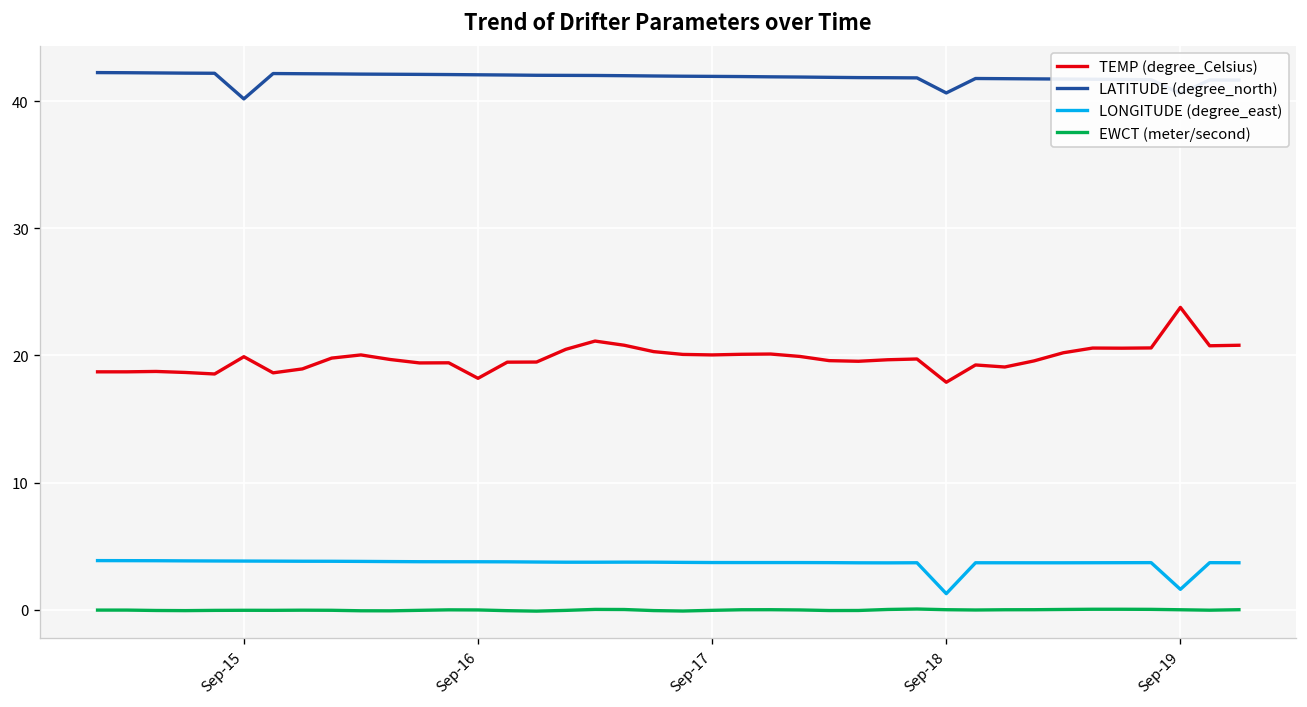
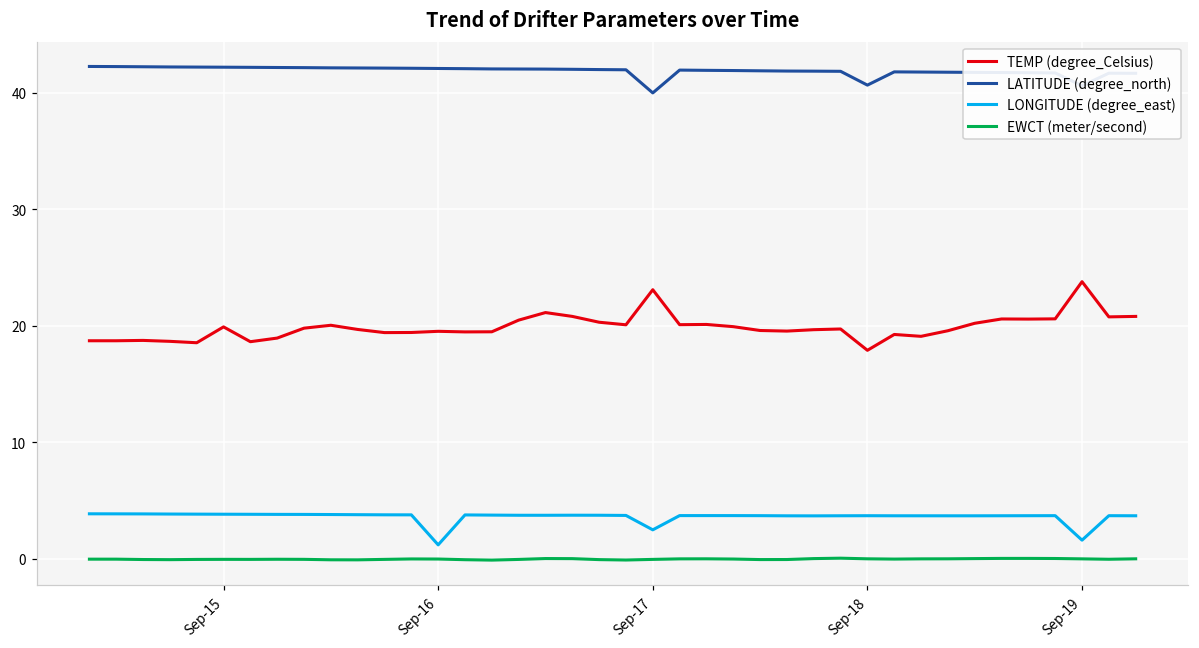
  {
    "TEMP (degree_Celsius)": {
      "Sep-15": 19.9,
-     "Sep-16": 18.2,
-     "Sep-17": 20.0,
+     "Sep-16": 19.5,
+     "Sep-17": 23.1,
      "Sep-18": 17.9,
      "Sep-19": 23.8
    },
    "LATITUDE (degree_north)": {
-     "Sep-15": 40.2,
+     "Sep-15": 42.2,
      "Sep-16": 42.1,
-     "Sep-17": 42.0,
+     "Sep-17": 40.0,
      "Sep-18": 40.7
    },
    "LONGITUDE (degree_east)": {
      "Sep-15": 3.8,
-     "Sep-16": 3.8,
-     "Sep-17": 3.7,
-     "Sep-18": 1.3,
+     "Sep-16": 1.2,
+     "Sep-17": 2.5,
+     "Sep-18": 3.7,
      "Sep-19": 1.6
    },
    "EWCT (meter/second)": {
      "Sep-15": -0.1,
      "Sep-16": 0.0,
      "Sep-17": -0.1,
      "Sep-18": 0.0,
      "Sep-19": 0.0
    }
  }
